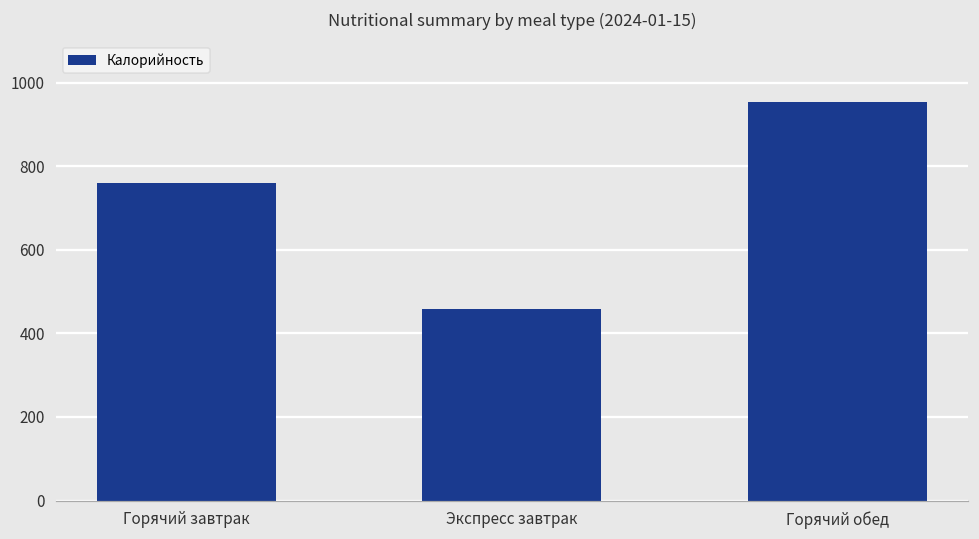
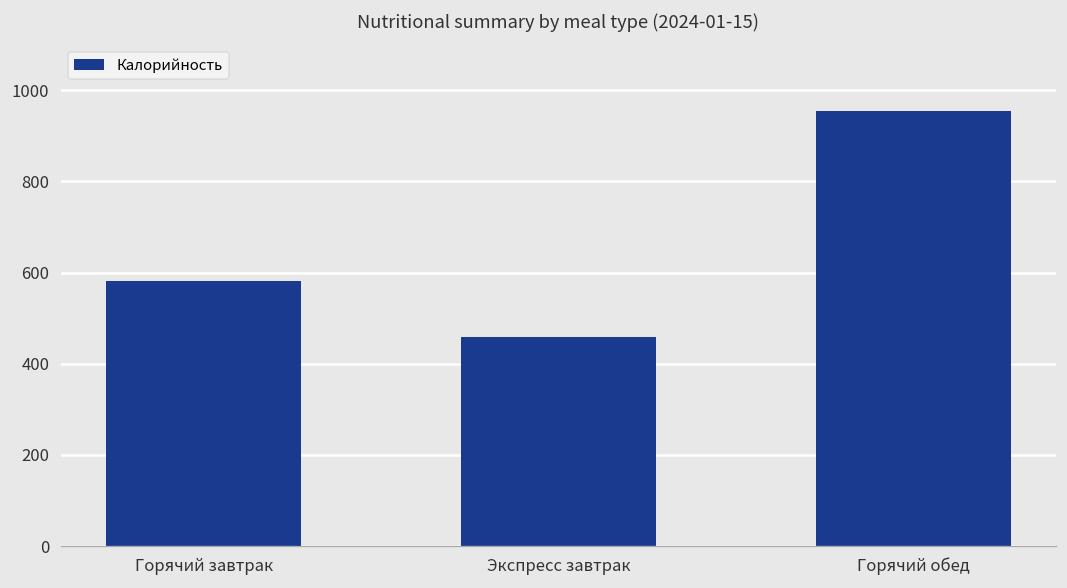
  {
-   "Горячий завтрак": 760,
+   "Горячий завтрак": 580,
    "Экспресс завтрак": 460,
    "Горячий обед": 950
  }
